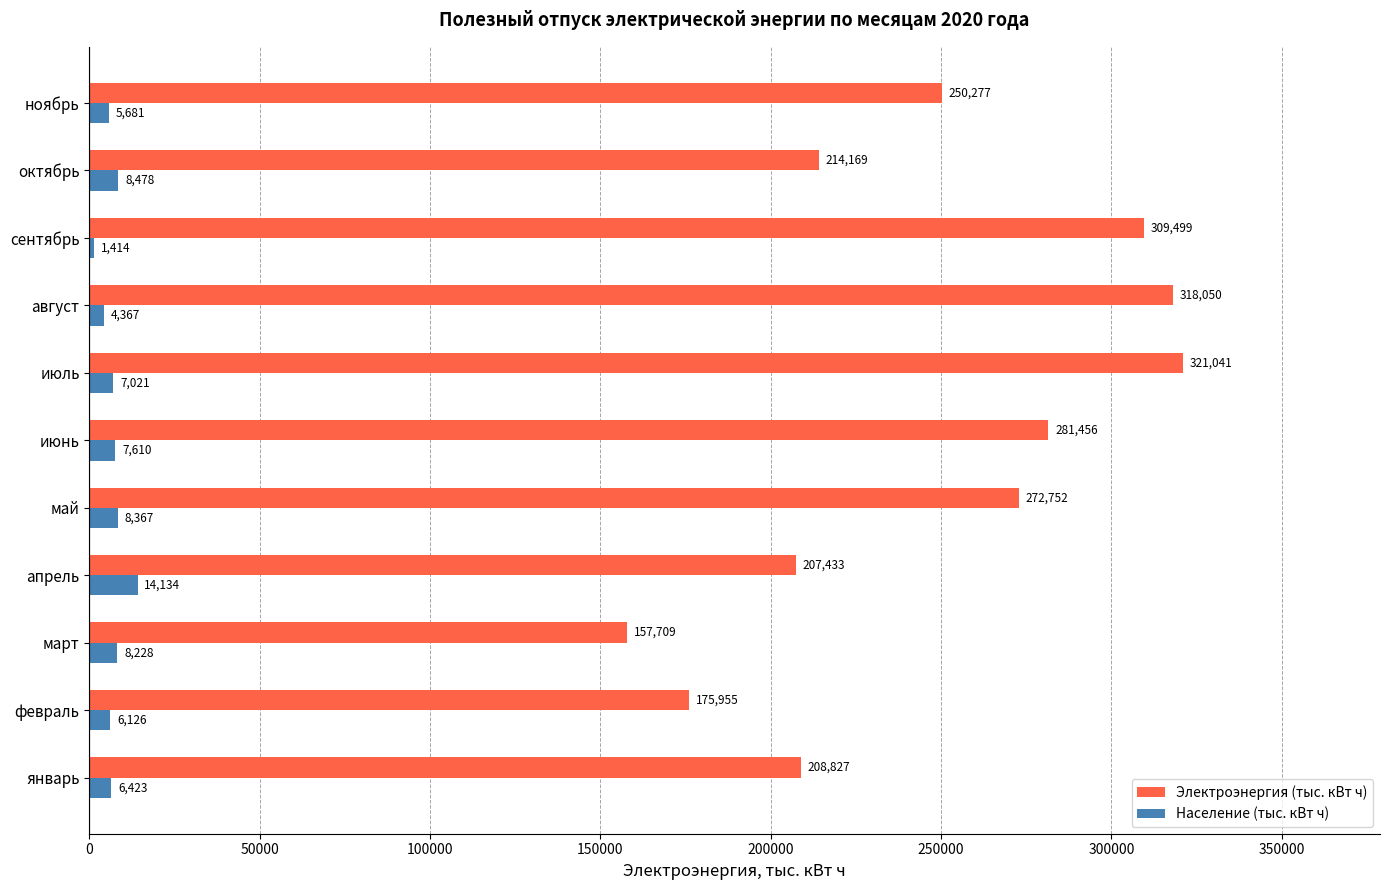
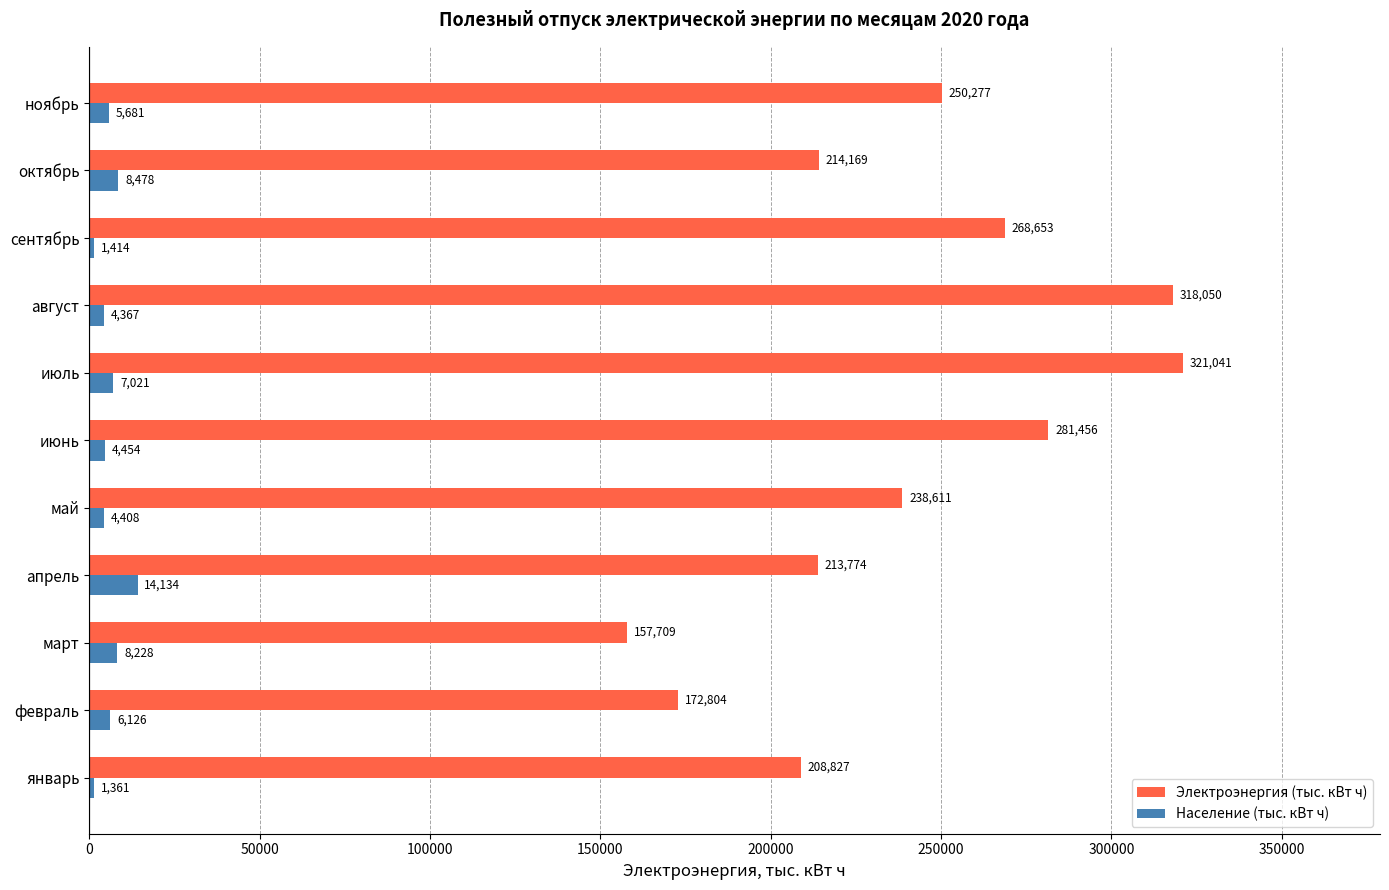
  {
    "Электроэнергия (тыс. кВт ч)": {
      "ноябрь": "250,277",
      "октябрь": "214,169",
-     "сентябрь": "309,499",
+     "сентябрь": "268,653",
      "август": "318,050",
      "июль": "321,041",
      "июнь": "281,456",
-     "май": "272,752",
-     "апрель": "207,433",
+     "май": "238,611",
+     "апрель": "213,774",
      "март": "157,709",
-     "февраль": "175,955",
+     "февраль": "172,804",
      "январь": "208,827"
    },
    "Население (тыс. кВт ч)": {
      "ноябрь": "5,681",
      "октябрь": "8,478",
      "сентябрь": "1,414",
      "август": "4,367",
      "июль": "7,021",
-     "июнь": "7,610",
-     "май": "8,367",
+     "июнь": "4,454",
+     "май": "4,408",
      "апрель": "14,134",
      "март": "8,228",
      "февраль": "6,126",
-     "январь": "6,423"
+     "январь": "1,361"
    }
  }
